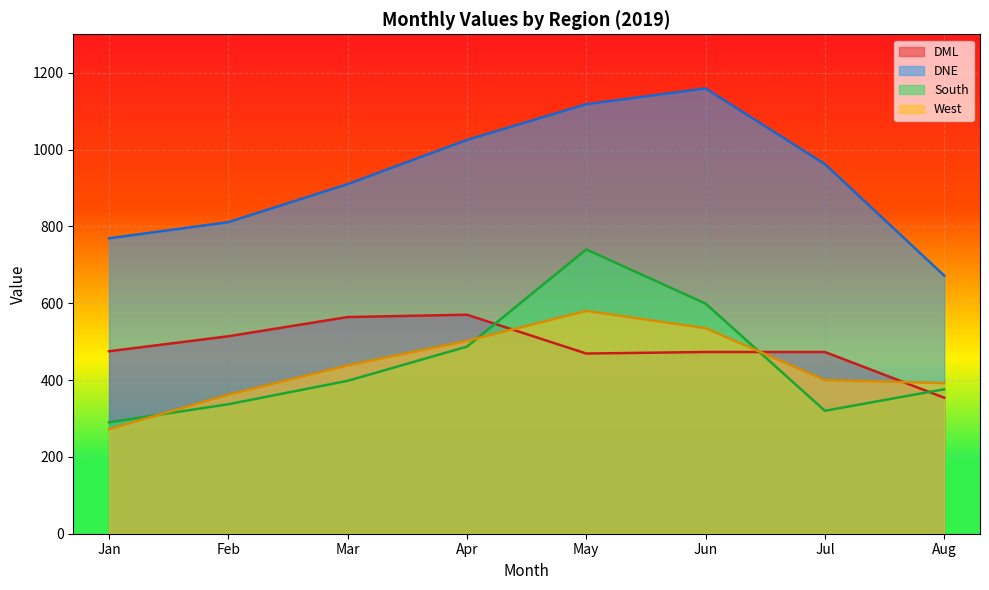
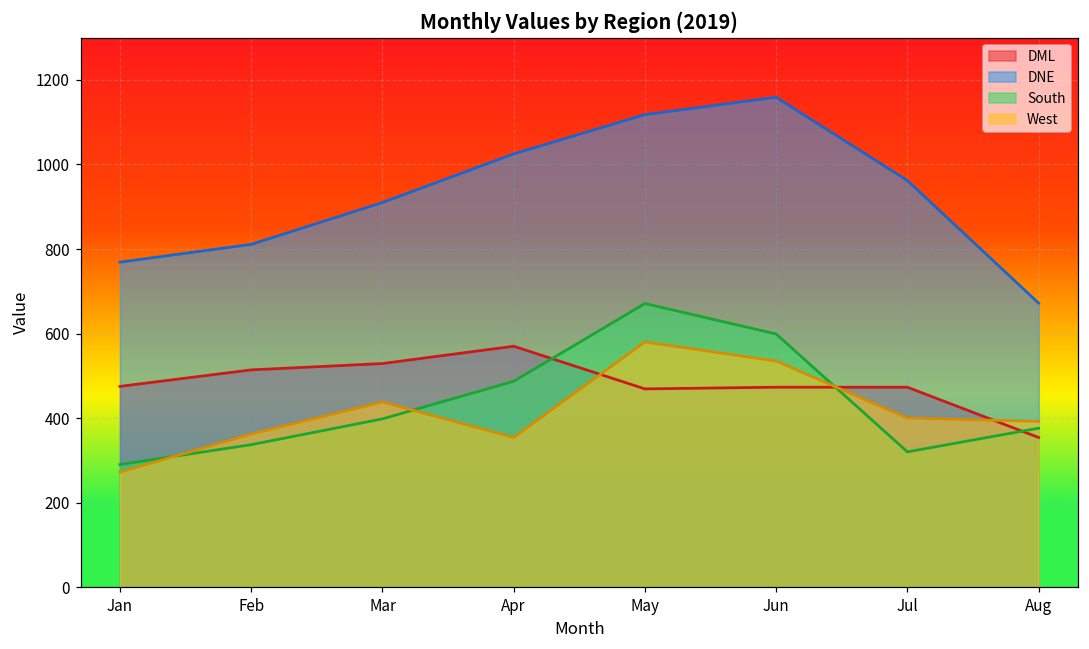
  {
    "DML": {
      "Jan": 480,
      "Feb": 510,
-     "Mar": 560,
+     "Mar": 530,
      "Apr": 570,
      "May": 470,
      "Jun": 470,
      "Jul": 470,
      "Aug": 350
    },
    "DNE": {
      "Jan": 770,
      "Feb": 810,
      "Mar": 910,
      "Apr": 1030,
      "May": 1120,
      "Jun": 1160,
      "Jul": 960,
      "Aug": 670
    },
    "South": {
      "Jan": 290,
      "Feb": 340,
      "Mar": 400,
      "Apr": 490,
-     "May": 740,
+     "May": 670,
      "Jun": 600,
      "Jul": 320,
      "Aug": 380
    },
    "West": {
      "Jan": 270,
      "Feb": 360,
      "Mar": 440,
-     "Apr": 500,
+     "Apr": 350,
      "May": 580,
      "Jun": 540,
      "Jul": 400,
      "Aug": 390
    }
  }
